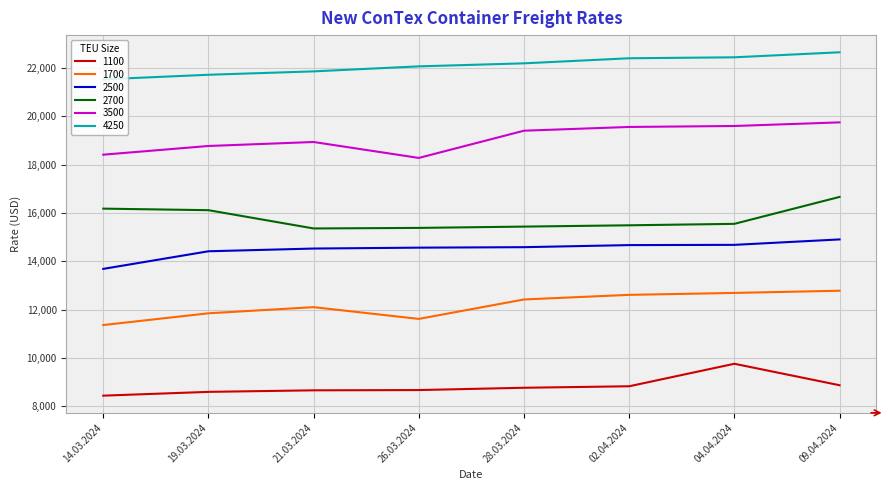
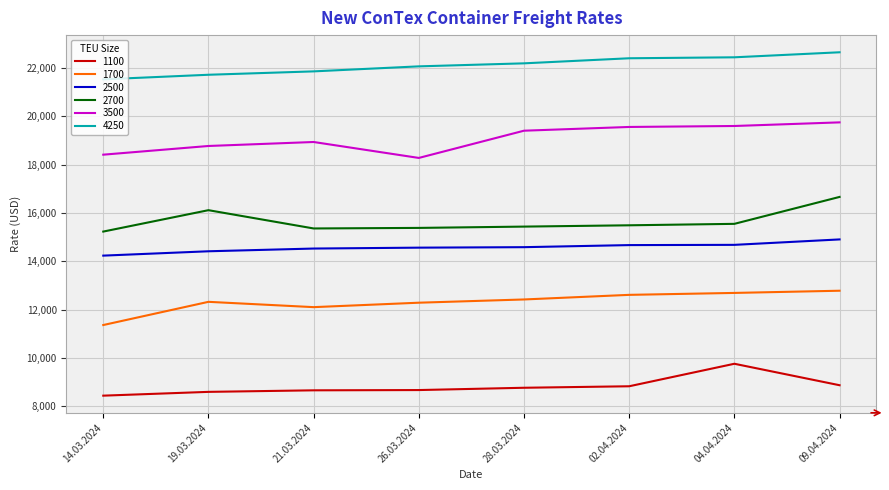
  {
    "1100": {
      "14.03.2024": "8,400",
      "19.03.2024": "8,600",
      "21.03.2024": "8,700",
      "26.03.2024": "8,700",
      "28.03.2024": "8,800",
      "02.04.2024": "8,800",
      "04.04.2024": "9,800",
      "09.04.2024": "8,900"
    },
    "1700": {
      "14.03.2024": "11,400",
-     "19.03.2024": "11,800",
+     "19.03.2024": "12,300",
      "21.03.2024": "12,100",
-     "26.03.2024": "11,600",
+     "26.03.2024": "12,300",
      "28.03.2024": "12,400",
      "02.04.2024": "12,600",
      "04.04.2024": "12,700",
      "09.04.2024": "12,800"
    },
    "2500": {
-     "14.03.2024": "13,700",
+     "14.03.2024": "14,200",
      "19.03.2024": "14,400",
      "21.03.2024": "14,500",
      "26.03.2024": "14,600",
      "28.03.2024": "14,600",
      "02.04.2024": "14,700",
      "04.04.2024": "14,700",
      "09.04.2024": "14,900"
    },
    "2700": {
-     "14.03.2024": "16,200",
+     "14.03.2024": "15,200",
      "19.03.2024": "16,100",
      "21.03.2024": "15,400",
      "26.03.2024": "15,400",
      "28.03.2024": "15,400",
      "02.04.2024": "15,500",
      "04.04.2024": "15,600",
      "09.04.2024": "16,700"
    },
    "3500": {
      "14.03.2024": "18,400",
      "19.03.2024": "18,800",
      "21.03.2024": "18,900",
      "26.03.2024": "18,300",
      "28.03.2024": "19,400",
      "02.04.2024": "19,600",
      "04.04.2024": "19,600",
      "09.04.2024": "19,800"
    },
    "4250": {
      "19.03.2024": "21,700",
      "21.03.2024": "21,900",
      "26.03.2024": "22,100",
      "28.03.2024": "22,200",
      "02.04.2024": "22,400",
      "04.04.2024": "22,400",
      "09.04.2024": "22,700"
    }
  }
